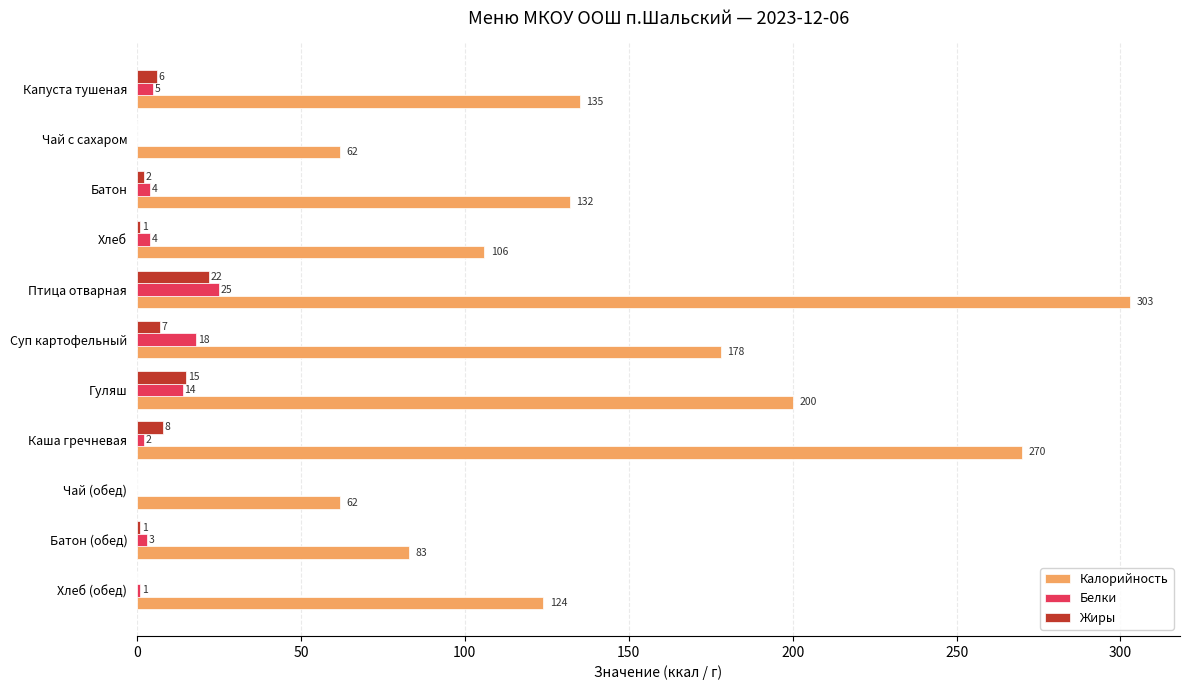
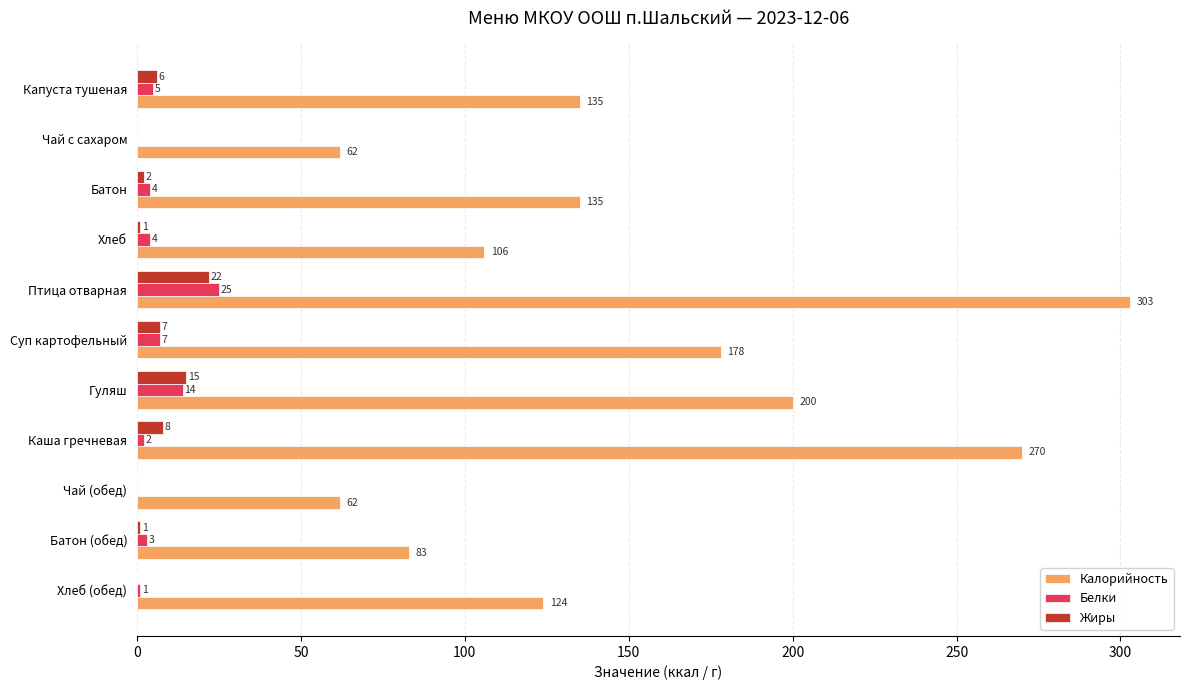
  {
    "Калорийность": {
      "Капуста тушеная": 135,
      "Чай с сахаром": 62,
-     "Батон": 132,
+     "Батон": 135,
      "Хлеб": 106,
      "Птица отварная": 303,
      "Суп картофельный": 178,
      "Гуляш": 200,
      "Каша гречневая": 270,
      "Чай (обед)": 62,
      "Батон (обед)": 83,
      "Хлеб (обед)": 124
    },
    "Белки": {
      "Капуста тушеная": 5,
      "Батон": 4,
      "Хлеб": 4,
      "Птица отварная": 25,
-     "Суп картофельный": 18,
+     "Суп картофельный": 7,
      "Гуляш": 14,
      "Каша гречневая": 2,
      "Батон (обед)": 3,
      "Хлеб (обед)": 1
    },
    "Жиры": {
      "Капуста тушеная": 6,
      "Батон": 2,
      "Хлеб": 1,
      "Птица отварная": 22,
      "Суп картофельный": 7,
      "Гуляш": 15,
      "Каша гречневая": 8,
      "Батон (обед)": 1
    }
  }
